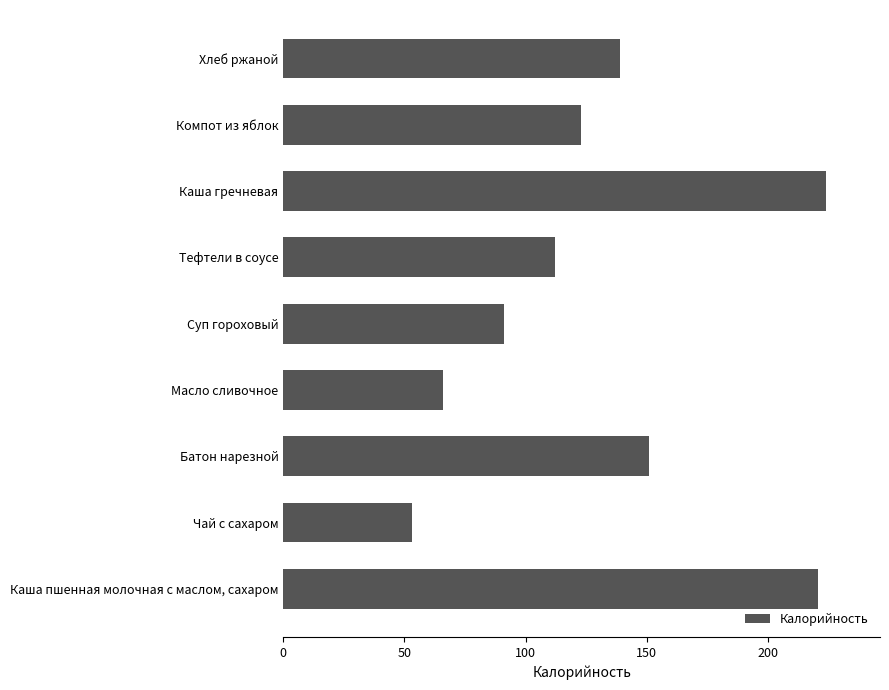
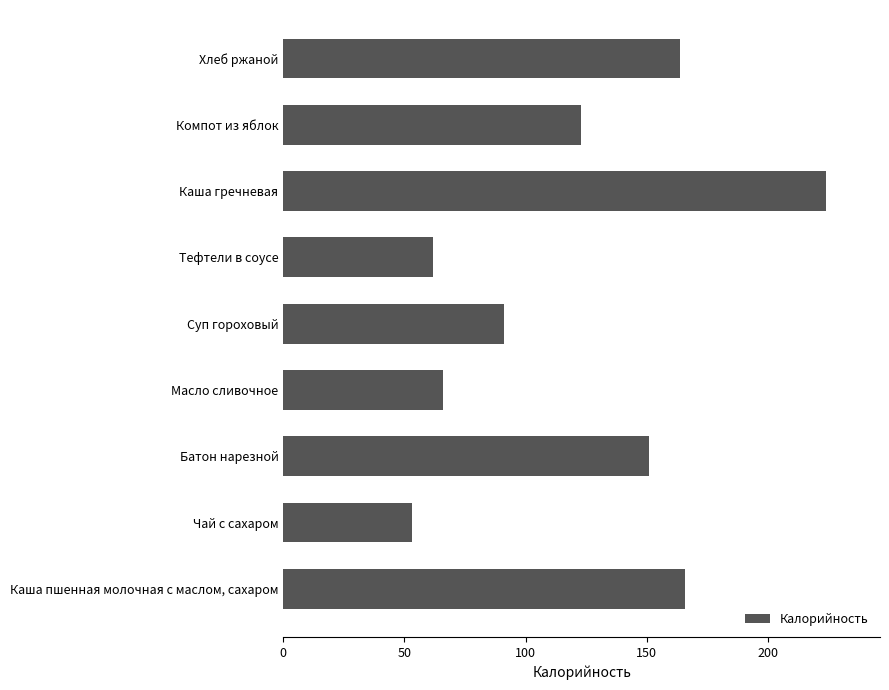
  {
-   "Хлеб ржаной": 139,
+   "Хлеб ржаной": 164,
    "Компот из яблок": 123,
    "Каша гречневая": 224,
-   "Тефтели в соусе": 112,
+   "Тефтели в соусе": 62,
    "Суп гороховый": 91,
    "Масло сливочное": 66,
    "Батон нарезной": 151,
    "Чай с сахаром": 53,
-   "Каша пшенная молочная с маслом, сахаром": 221
+   "Каша пшенная молочная с маслом, сахаром": 166
  }
